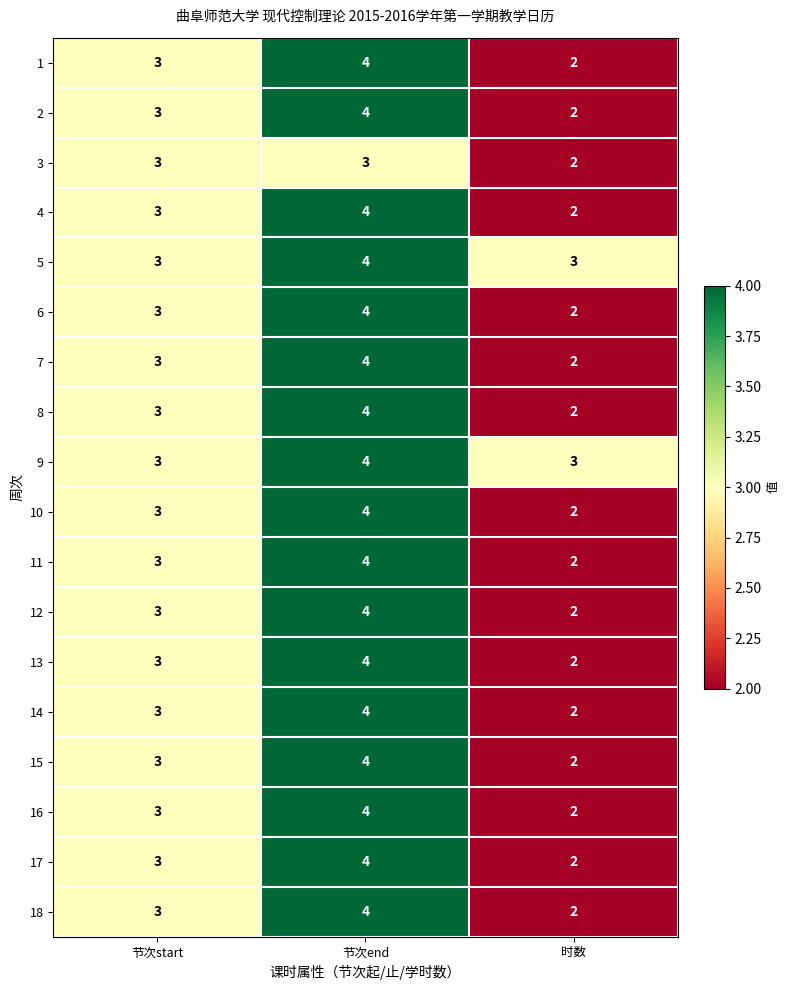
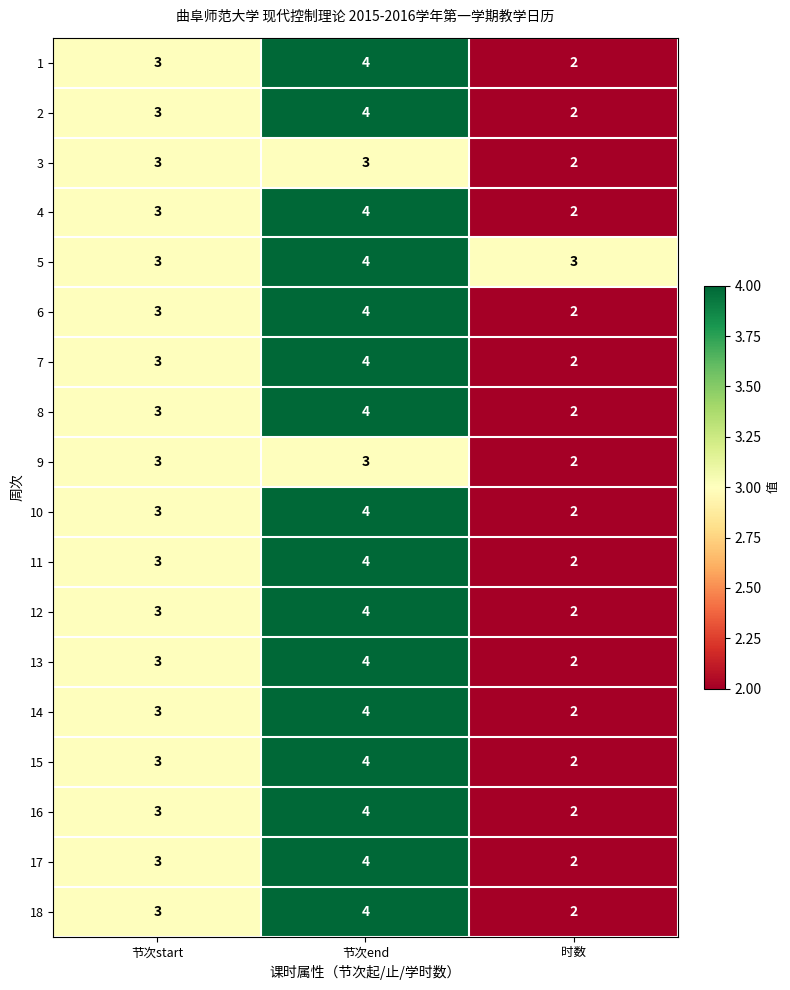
  {
    "1": {
      "节次start": 3,
      "节次end": 4,
      "时数": 2
    },
    "2": {
      "节次start": 3,
      "节次end": 4,
      "时数": 2
    },
    "3": {
      "节次start": 3,
      "节次end": 3,
      "时数": 2
    },
    "4": {
      "节次start": 3,
      "节次end": 4,
      "时数": 2
    },
    "5": {
      "节次start": 3,
      "节次end": 4,
      "时数": 3
    },
    "6": {
      "节次start": 3,
      "节次end": 4,
      "时数": 2
    },
    "7": {
      "节次start": 3,
      "节次end": 4,
      "时数": 2
    },
    "8": {
      "节次start": 3,
      "节次end": 4,
      "时数": 2
    },
    "9": {
      "节次start": 3,
-     "节次end": 4,
-     "时数": 3
+     "节次end": 3,
+     "时数": 2
    },
    "10": {
      "节次start": 3,
      "节次end": 4,
      "时数": 2
    },
    "11": {
      "节次start": 3,
      "节次end": 4,
      "时数": 2
    },
    "12": {
      "节次start": 3,
      "节次end": 4,
      "时数": 2
    },
    "13": {
      "节次start": 3,
      "节次end": 4,
      "时数": 2
    },
    "14": {
      "节次start": 3,
      "节次end": 4,
      "时数": 2
    },
    "15": {
      "节次start": 3,
      "节次end": 4,
      "时数": 2
    },
    "16": {
      "节次start": 3,
      "节次end": 4,
      "时数": 2
    },
    "17": {
      "节次start": 3,
      "节次end": 4,
      "时数": 2
    },
    "18": {
      "节次start": 3,
      "节次end": 4,
      "时数": 2
    }
  }
